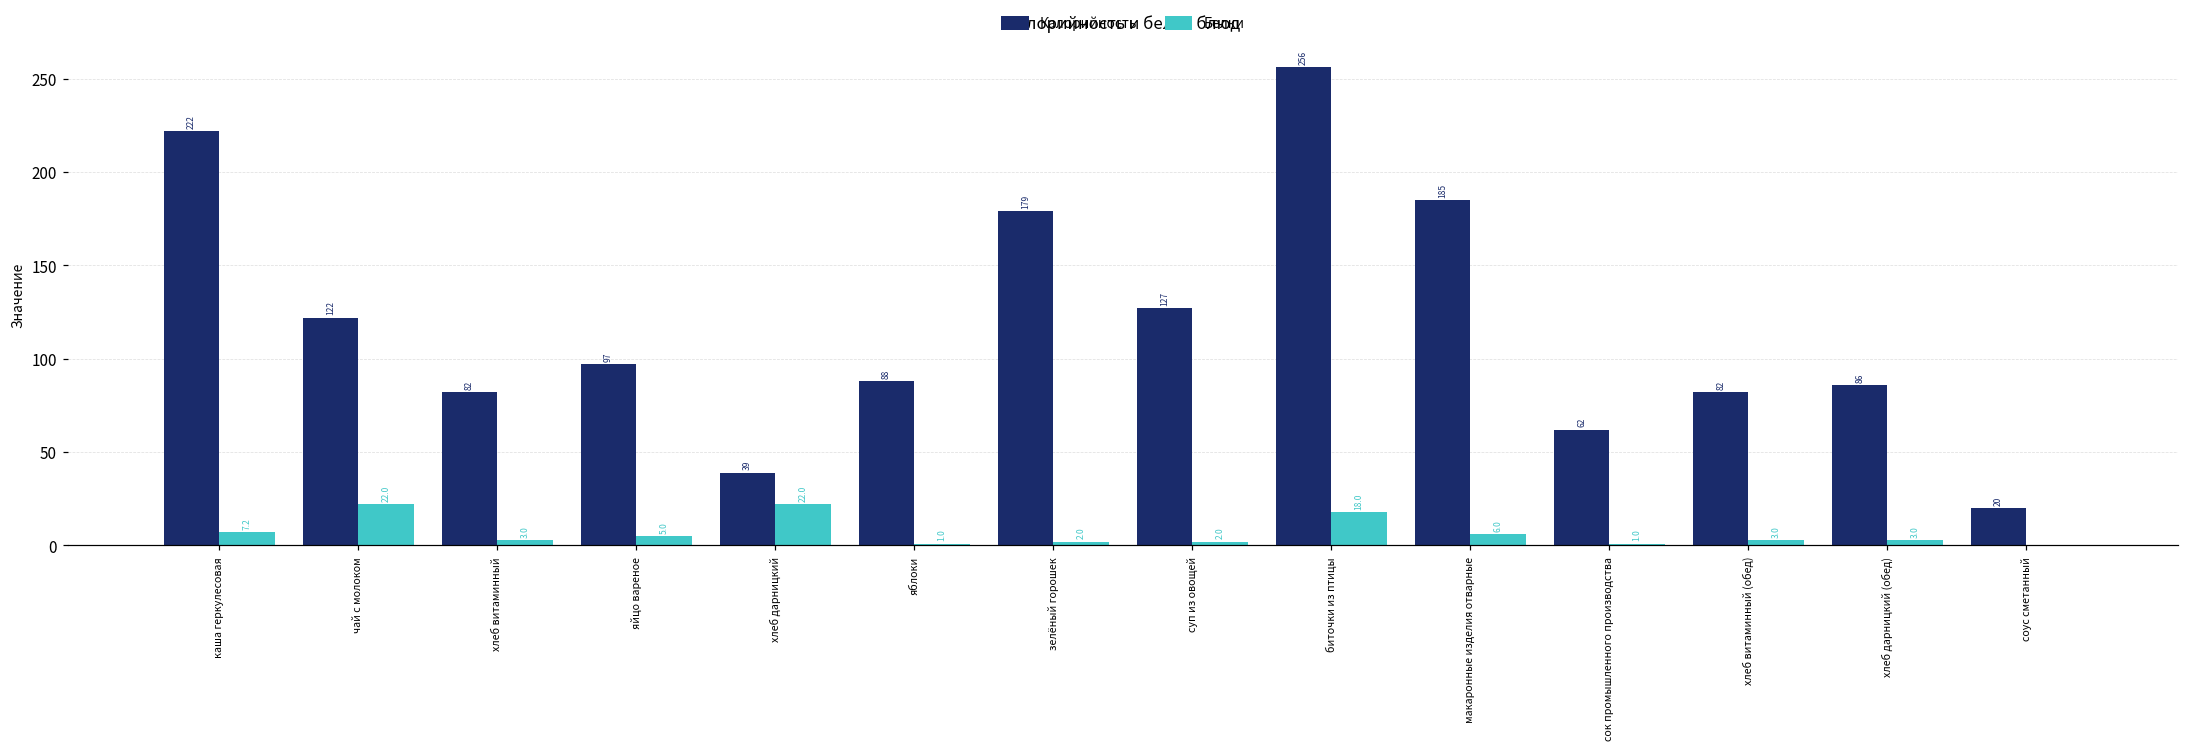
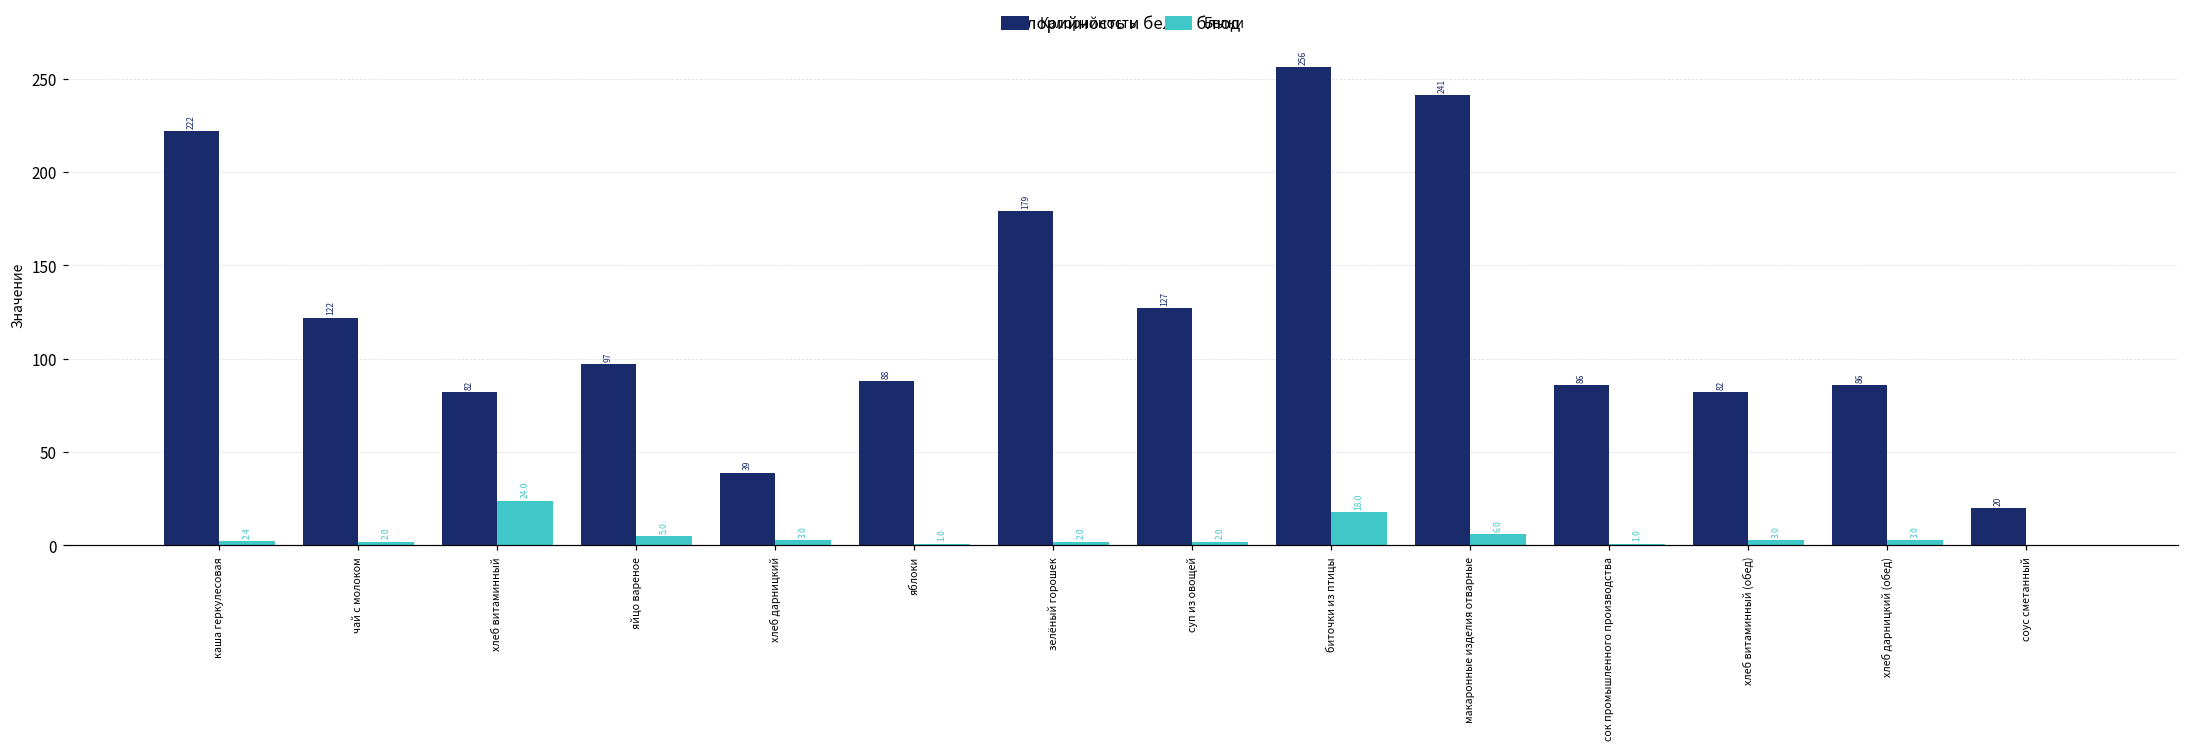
  {
    "Калорийность": {
      "каша геркулесовая": 222,
      "чай с молоком": 122,
      "хлеб витаминный": 82,
      "яйцо вареное": 97,
      "хлеб дарницкий": 39,
      "яблоки": 88,
      "зелёный горошек": 179,
      "суп из овощей": 127,
      "биточки из птицы": 256,
-     "макаронные изделия отварные": 185,
-     "сок промышленного производства": 62,
+     "макаронные изделия отварные": 241,
+     "сок промышленного производства": 86,
      "хлеб витаминный (обед)": 82,
      "хлеб дарницкий (обед)": 86,
      "соус сметанный": 20
    },
    "Белки": {
-     "каша геркулесовая": 7.2,
-     "чай с молоком": 22.0,
-     "хлеб витаминный": 3.0,
+     "каша геркулесовая": 2.4,
+     "чай с молоком": 2.0,
+     "хлеб витаминный": 24.0,
      "яйцо вареное": 5.0,
-     "хлеб дарницкий": 22.0,
+     "хлеб дарницкий": 3.0,
      "яблоки": 1.0,
      "зелёный горошек": 2.0,
      "суп из овощей": 2.0,
      "биточки из птицы": 18.0,
      "макаронные изделия отварные": 6.0,
      "сок промышленного производства": 1.0,
      "хлеб витаминный (обед)": 3.0,
      "хлеб дарницкий (обед)": 3.0
    }
  }
